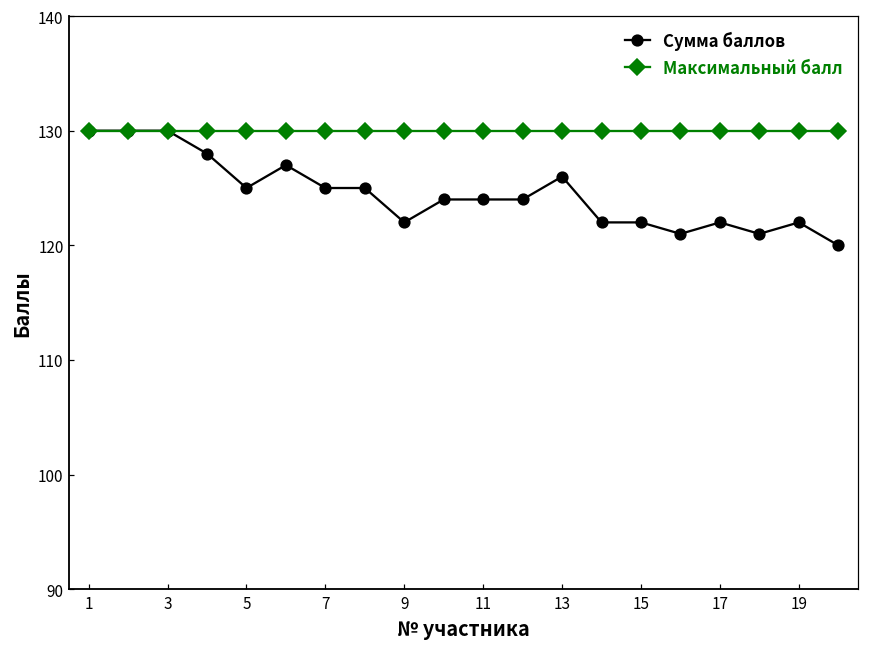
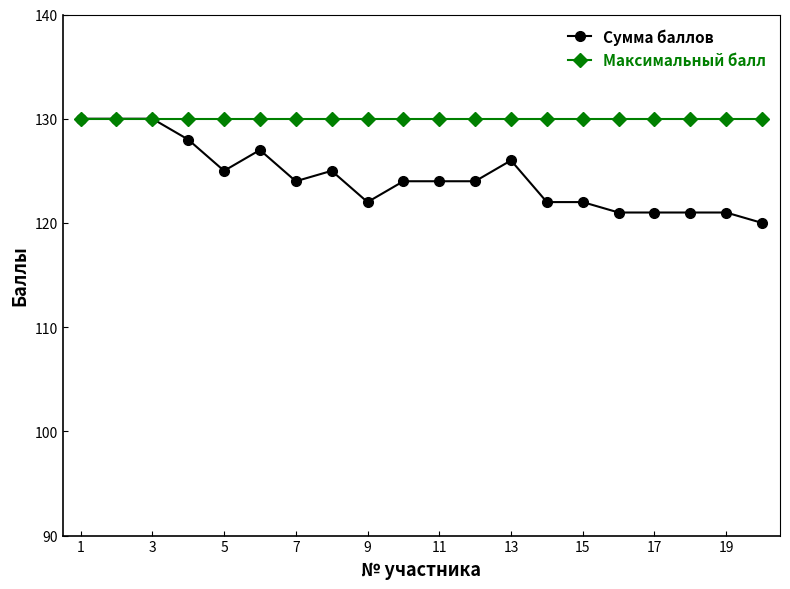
  {
    "Сумма баллов": {
      "5": 125,
-     "7": 125,
+     "7": 124,
      "9": 122,
      "11": 124,
      "13": 126,
      "15": 122,
-     "17": 122,
-     "19": 122
+     "17": 121,
+     "19": 121
    },
    "Максимальный балл": {
      "5": 130,
      "7": 130,
      "9": 130,
      "11": 130,
      "13": 130,
      "15": 130,
      "17": 130,
      "19": 130
    }
  }
